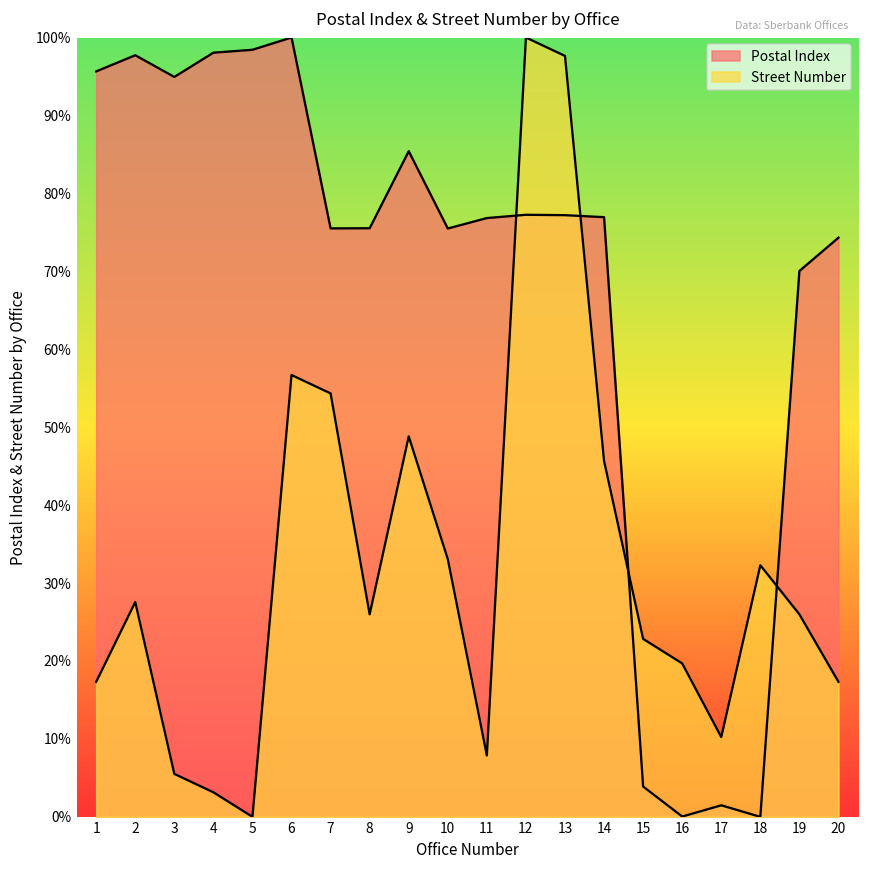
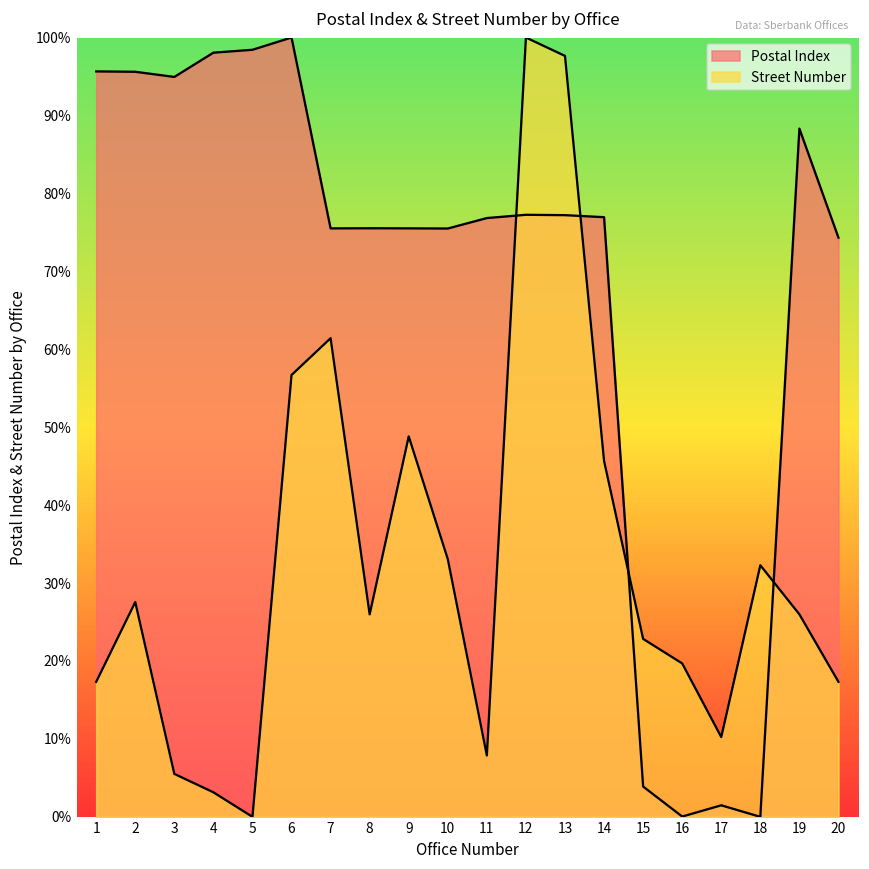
  {
    "Postal Index": {
      "1": "96%",
-     "2": "98%",
+     "2": "96%",
      "3": "95%",
      "4": "98%",
      "5": "98%",
      "6": "100%",
      "7": "76%",
      "8": "76%",
-     "9": "85%",
+     "9": "76%",
      "10": "75%",
      "11": "77%",
      "12": "77%",
      "13": "77%",
      "14": "77%",
      "15": "4%",
      "16": "0%",
      "17": "1%",
      "18": "0%",
-     "19": "70%",
+     "19": "88%",
      "20": "74%"
    },
    "Street Number": {
      "1": "17%",
      "2": "28%",
      "3": "6%",
      "4": "3%",
      "5": "0%",
      "6": "57%",
-     "7": "54%",
+     "7": "61%",
      "8": "26%",
      "9": "49%",
      "10": "33%",
      "11": "8%",
      "12": "100%",
      "13": "98%",
      "14": "46%",
      "15": "23%",
      "16": "20%",
      "17": "10%",
      "18": "32%",
      "19": "26%",
      "20": "17%"
    }
  }
